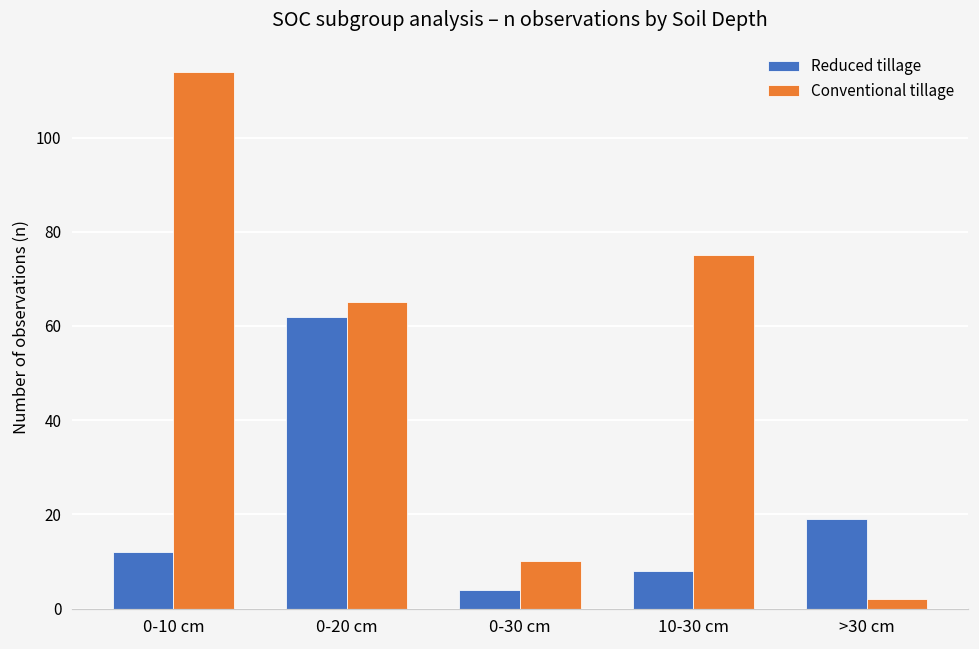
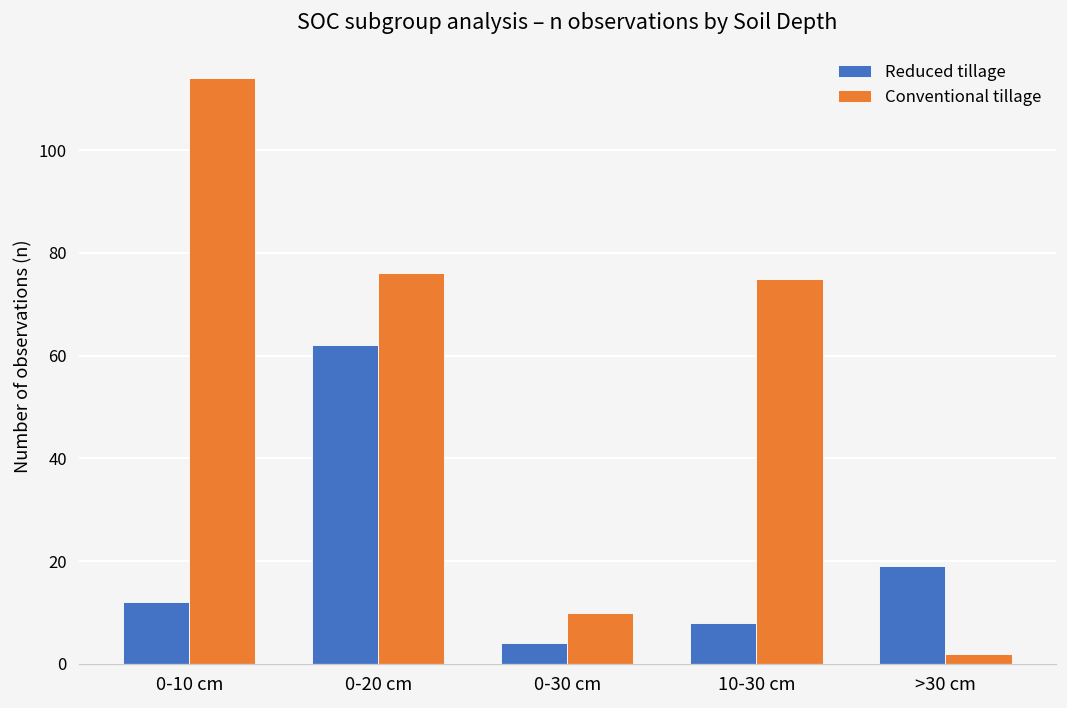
  {
    "Reduced tillage": {
      "0-10 cm": 12,
      "0-20 cm": 62,
      "0-30 cm": 4,
      "10-30 cm": 8,
      ">30 cm": 19
    },
    "Conventional tillage": {
      "0-10 cm": 114,
-     "0-20 cm": 65,
+     "0-20 cm": 76,
      "0-30 cm": 10,
      "10-30 cm": 75,
      ">30 cm": 2
    }
  }
